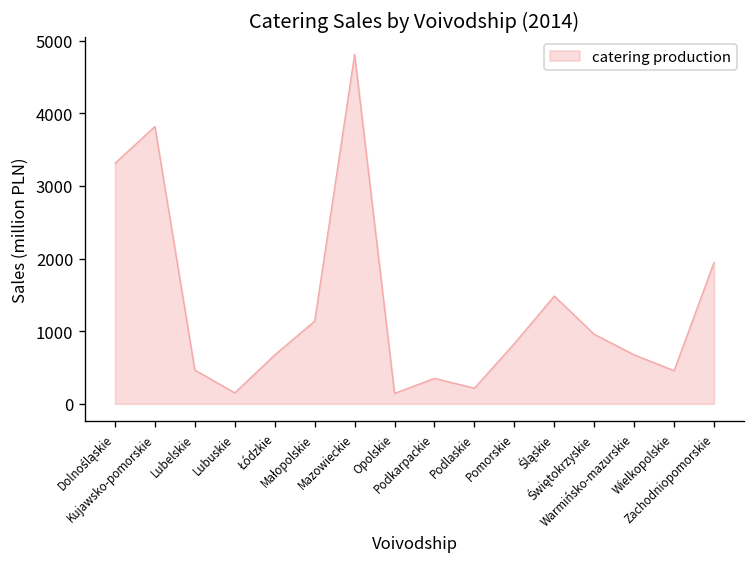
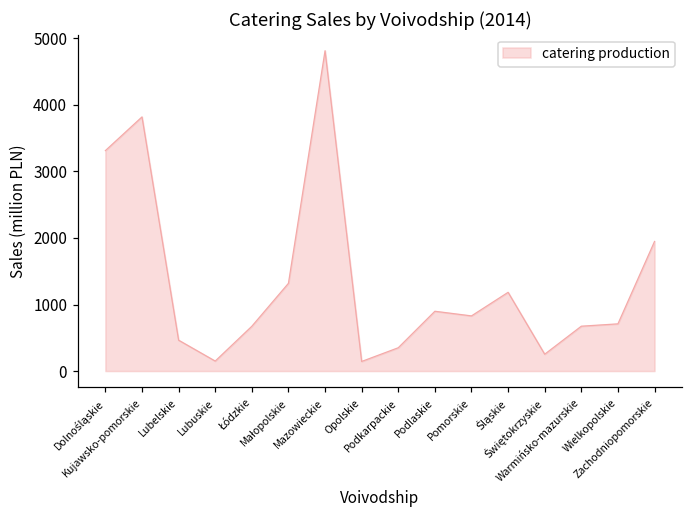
  {
    "Dolnośląskie": 3300,
    "Kujawsko-pomorskie": 3800,
    "Lubelskie": 500,
    "Lubuskie": 200,
    "Łódzkie": 700,
-   "Małopolskie": 1100,
+   "Małopolskie": 1300,
    "Mazowieckie": 4800,
    "Opolskie": 100,
    "Podkarpackie": 400,
-   "Podlaskie": 200,
+   "Podlaskie": 900,
    "Pomorskie": 800,
-   "Śląskie": 1500,
-   "Świętokrzyskie": 1000,
+   "Śląskie": 1200,
+   "Świętokrzyskie": 300,
    "Warmińsko-mazurskie": 700,
-   "Wielkopolskie": 500,
+   "Wielkopolskie": 700,
    "Zachodniopomorskie": 1900
  }
